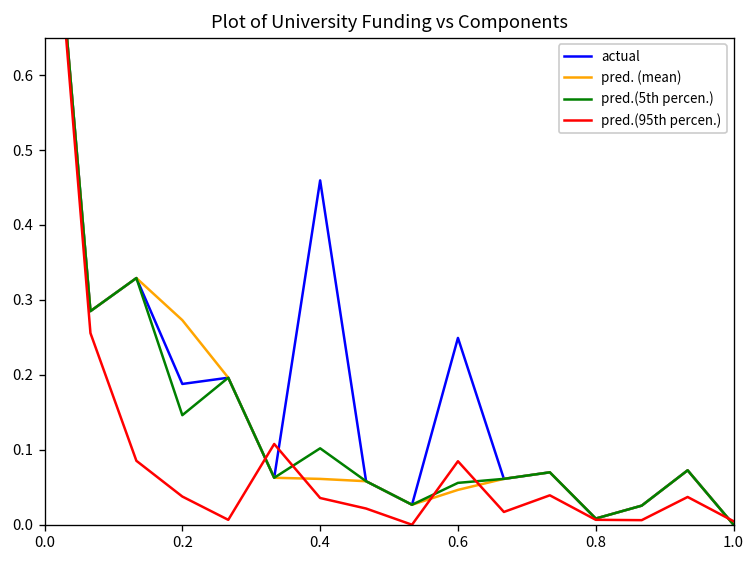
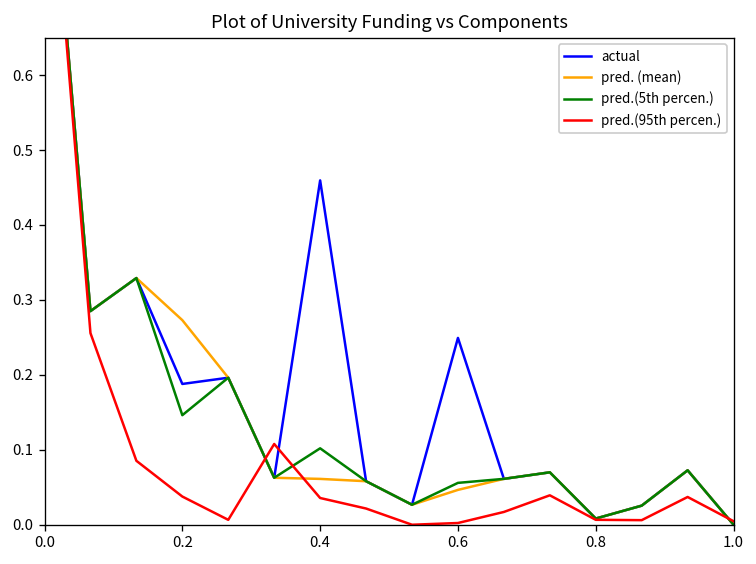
  {
    "actual": {
      "0.2": 0.19,
      "0.4": 0.46,
      "0.6": 0.25
    },
    "pred. (mean)": {
      "0.2": 0.27,
      "0.4": 0.06,
      "0.6": 0.05
    },
    "pred.(5th percen.)": {
      "0.2": 0.15,
      "0.4": 0.10,
      "0.6": 0.06
    },
    "pred.(95th percen.)": {
      "0.2": 0.04,
      "0.4": 0.04,
-     "0.6": 0.08,
+     "0.6": 0.00,
      "1.0": 0.00
    }
  }
